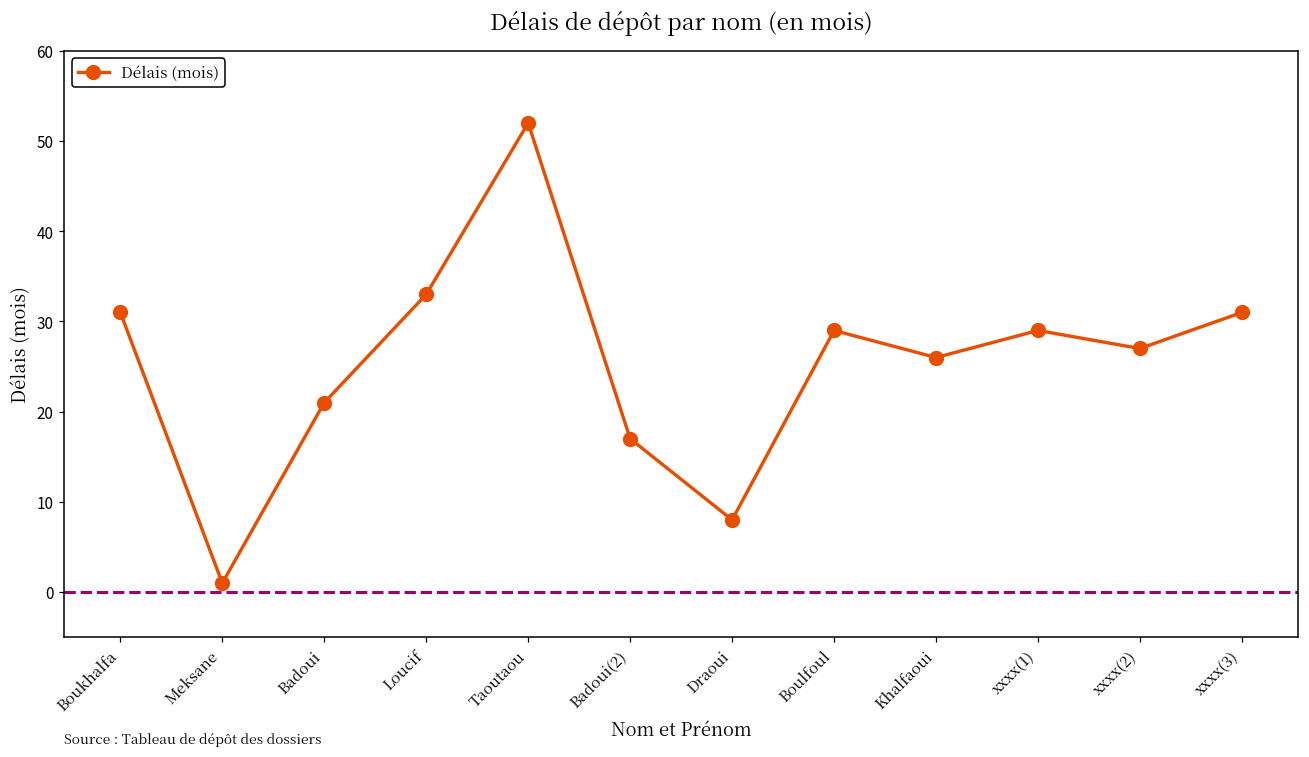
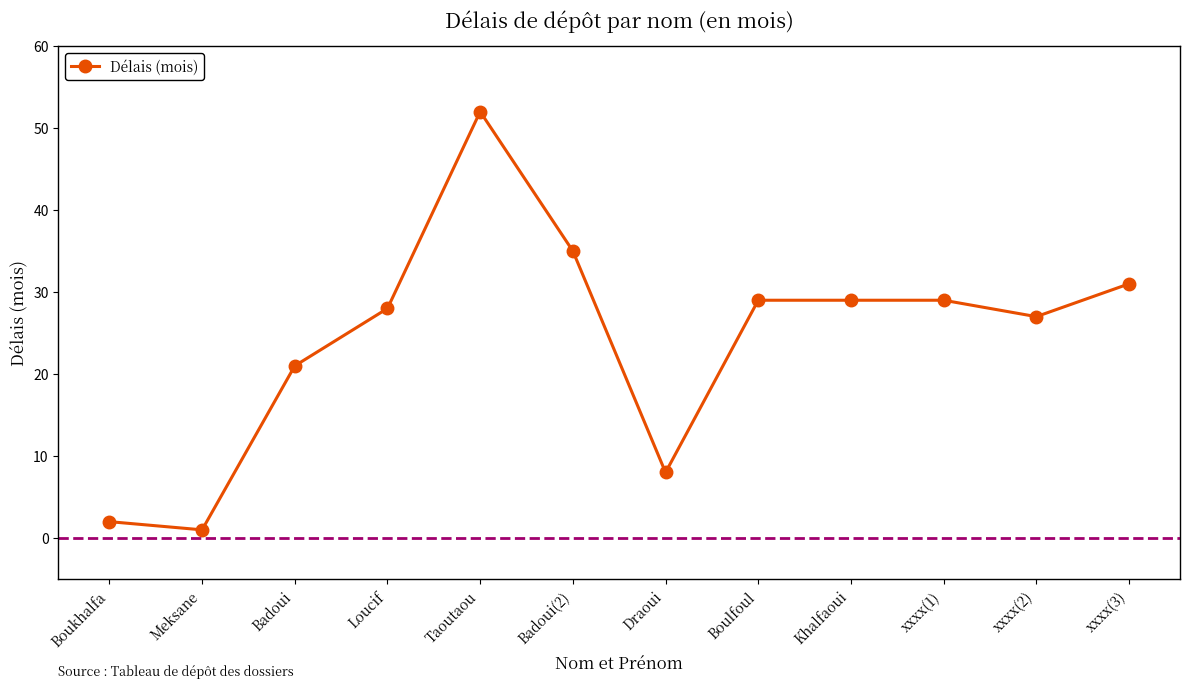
  {
-   "Boukhalfa": 31,
+   "Boukhalfa": 2,
    "Meksane": 1,
    "Badoui": 21,
-   "Loucif": 33,
+   "Loucif": 28,
    "Taoutaou": 52,
-   "Badoui(2)": 17,
+   "Badoui(2)": 35,
    "Draoui": 8,
    "Boulfoul": 29,
-   "Khalfaoui": 26,
+   "Khalfaoui": 29,
    "xxxx(1)": 29,
    "xxxx(2)": 27,
    "xxxx(3)": 31
  }
